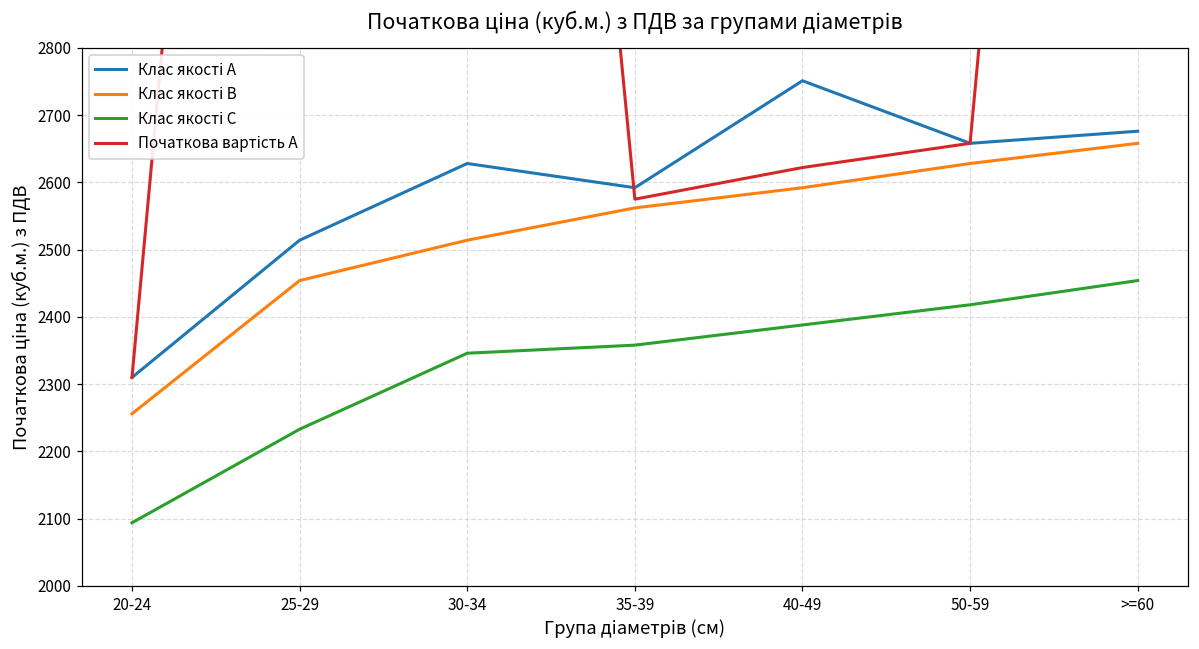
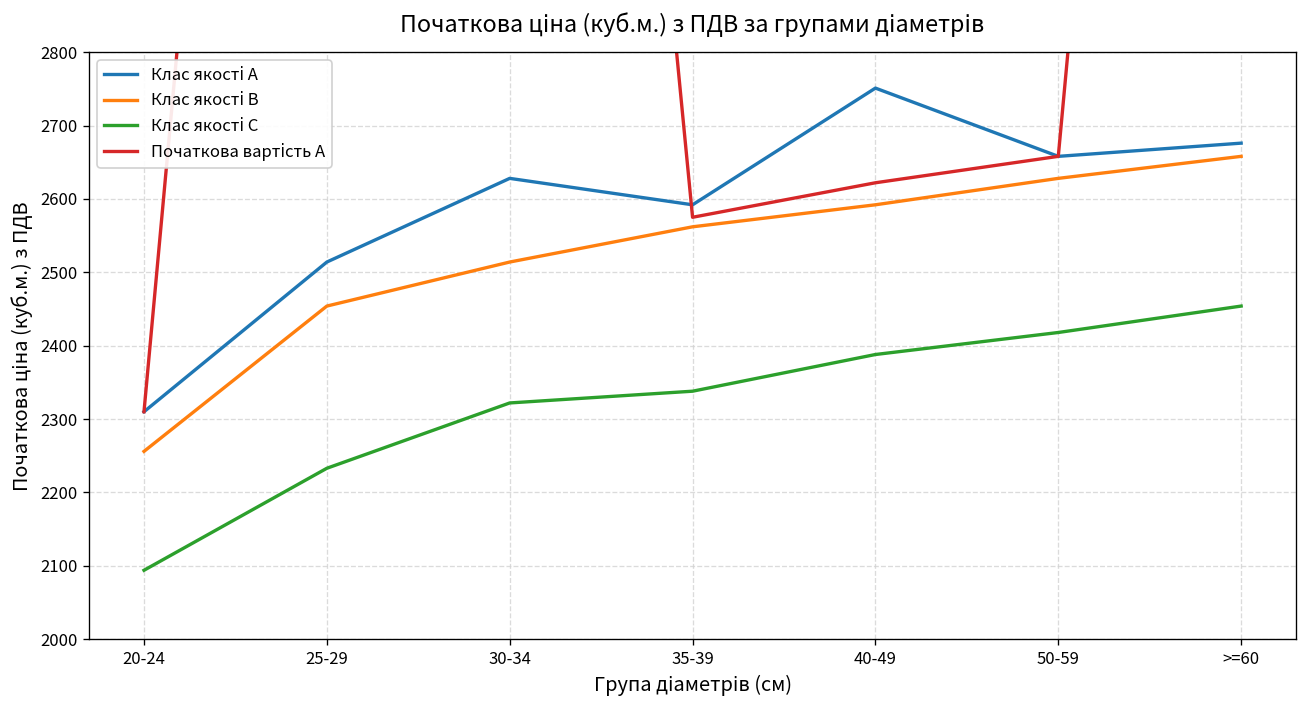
  {
    "Клас якості A": {
      "25-29": 2510,
      "30-34": 2630,
      "35-39": 2590,
      "40-49": 2750,
      ">=60": 2680
    },
    "Клас якості B": {
      "20-24": 2260,
      "25-29": 2450,
      "30-34": 2510,
      "35-39": 2560,
      "40-49": 2590,
      "50-59": 2630,
      ">=60": 2660
    },
    "Клас якості C": {
      "20-24": 2090,
      "25-29": 2230,
-     "30-34": 2350,
-     "35-39": 2360,
+     "30-34": 2320,
+     "35-39": 2340,
      "40-49": 2390,
      "50-59": 2420,
      ">=60": 2450
    },
    "Початкова вартість A": {
      "35-39": 2580,
      "40-49": 2620
    }
  }
